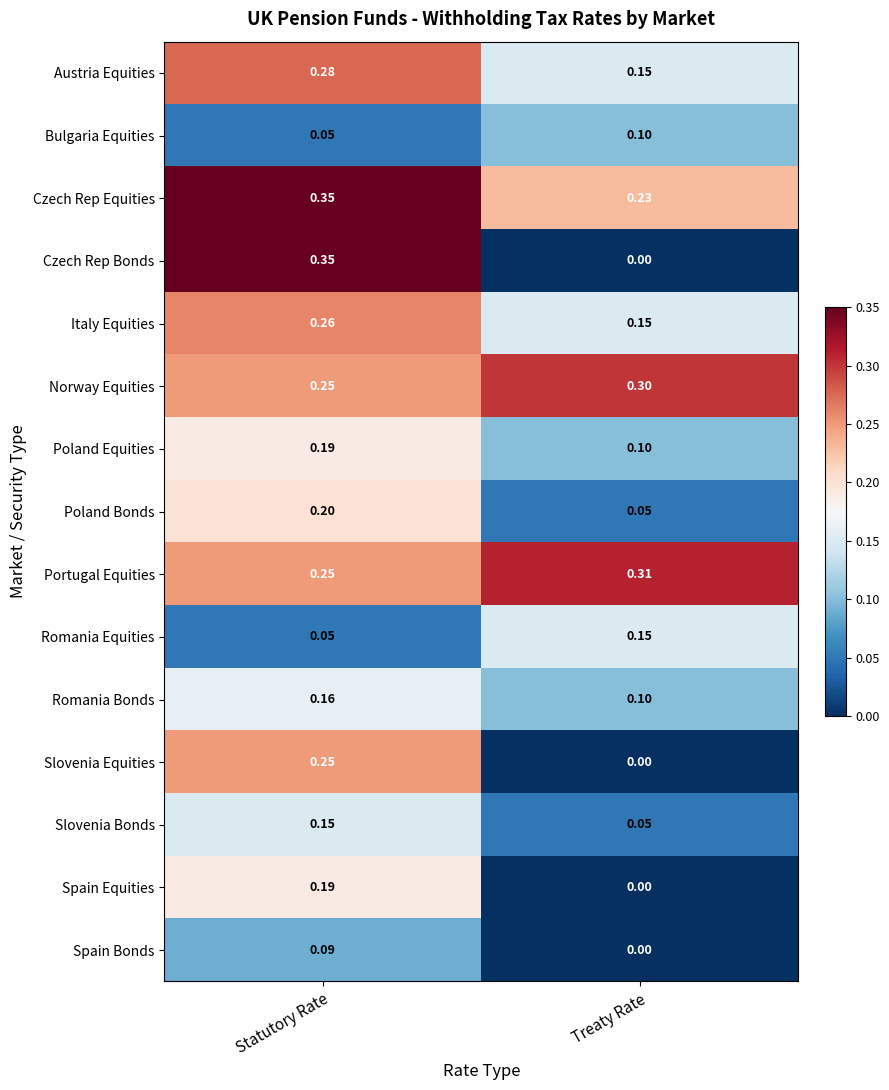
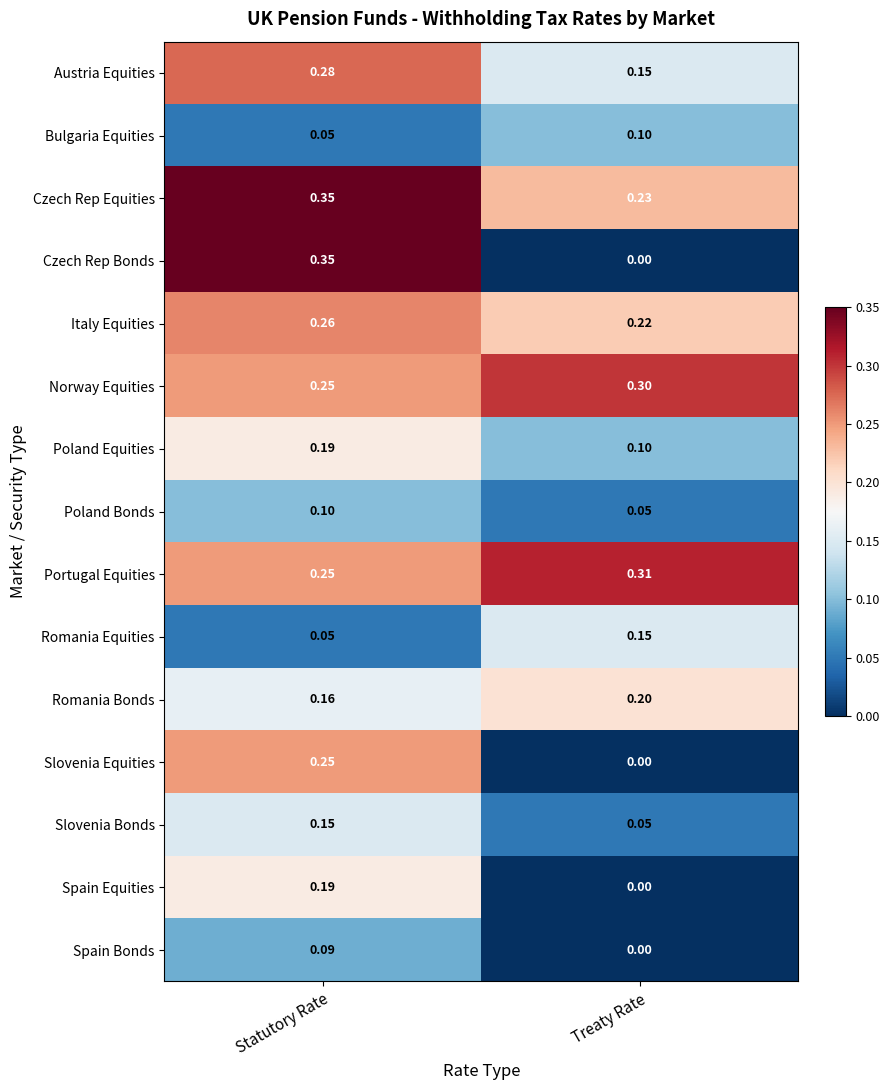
  {
    "Austria Equities": {
      "Statutory Rate": 0.28,
      "Treaty Rate": 0.15
    },
    "Bulgaria Equities": {
      "Statutory Rate": 0.05,
      "Treaty Rate": 0.10
    },
    "Czech Rep Equities": {
      "Statutory Rate": 0.35,
      "Treaty Rate": 0.23
    },
    "Czech Rep Bonds": {
      "Statutory Rate": 0.35,
      "Treaty Rate": 0.00
    },
    "Italy Equities": {
      "Statutory Rate": 0.26,
-     "Treaty Rate": 0.15
+     "Treaty Rate": 0.22
    },
    "Norway Equities": {
      "Statutory Rate": 0.25,
      "Treaty Rate": 0.30
    },
    "Poland Equities": {
      "Statutory Rate": 0.19,
      "Treaty Rate": 0.10
    },
    "Poland Bonds": {
-     "Statutory Rate": 0.20,
+     "Statutory Rate": 0.10,
      "Treaty Rate": 0.05
    },
    "Portugal Equities": {
      "Statutory Rate": 0.25,
      "Treaty Rate": 0.31
    },
    "Romania Equities": {
      "Statutory Rate": 0.05,
      "Treaty Rate": 0.15
    },
    "Romania Bonds": {
      "Statutory Rate": 0.16,
-     "Treaty Rate": 0.10
+     "Treaty Rate": 0.20
    },
    "Slovenia Equities": {
      "Statutory Rate": 0.25,
      "Treaty Rate": 0.00
    },
    "Slovenia Bonds": {
      "Statutory Rate": 0.15,
      "Treaty Rate": 0.05
    },
    "Spain Equities": {
      "Statutory Rate": 0.19,
      "Treaty Rate": 0.00
    },
    "Spain Bonds": {
      "Statutory Rate": 0.09,
      "Treaty Rate": 0.00
    }
  }
